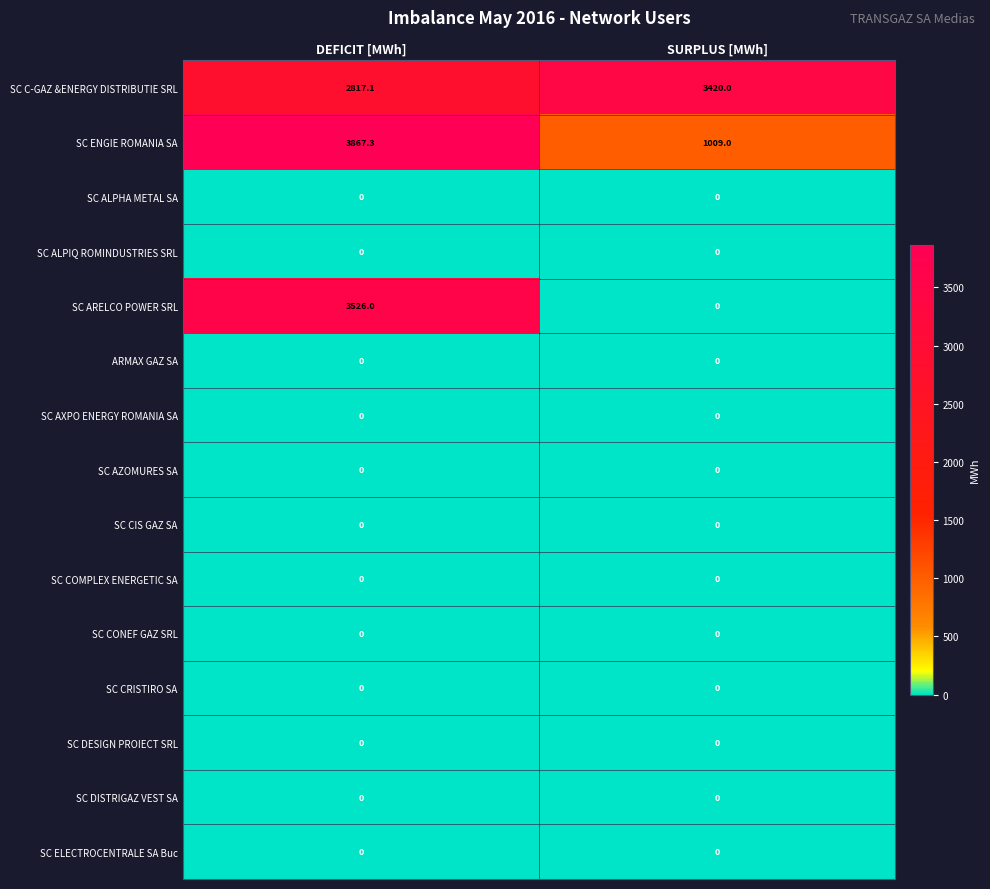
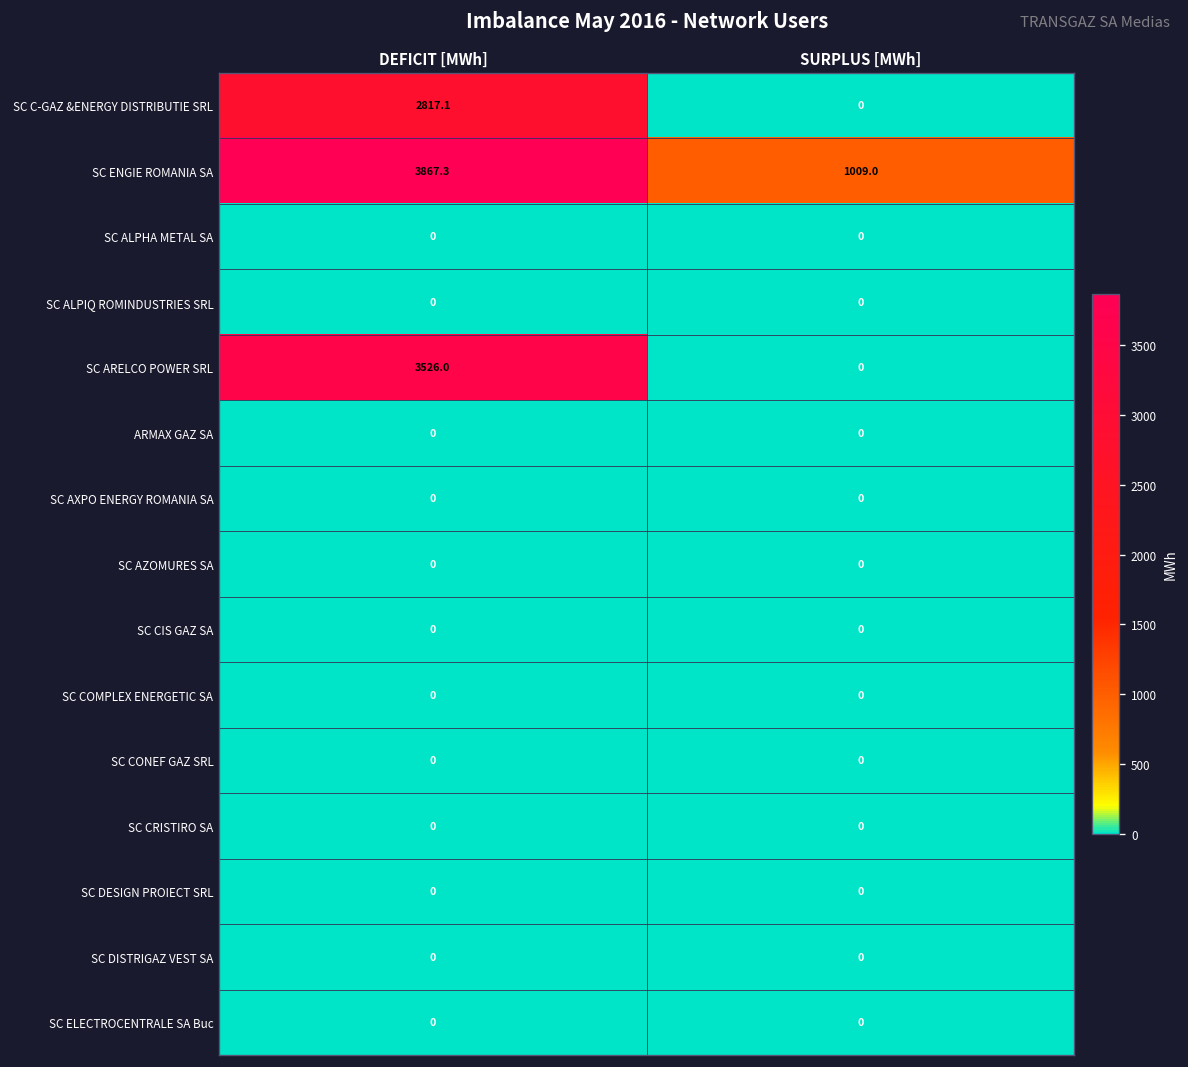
  {
    "SC C-GAZ &ENERGY DISTRIBUTIE SRL": {
      "DEFICIT [MWh]": 2817.1,
-     "SURPLUS [MWh]": 3420.0
+     "SURPLUS [MWh]": 0
    },
    "SC ENGIE ROMANIA SA": {
      "DEFICIT [MWh]": 3867.3,
      "SURPLUS [MWh]": 1009.0
    },
    "SC ALPHA METAL SA": {
      "DEFICIT [MWh]": 0,
      "SURPLUS [MWh]": 0
    },
    "SC ALPIQ ROMINDUSTRIES SRL": {
      "DEFICIT [MWh]": 0,
      "SURPLUS [MWh]": 0
    },
    "SC ARELCO POWER SRL": {
      "DEFICIT [MWh]": 3526.0,
      "SURPLUS [MWh]": 0
    },
    "ARMAX GAZ SA": {
      "DEFICIT [MWh]": 0,
      "SURPLUS [MWh]": 0
    },
    "SC AXPO ENERGY ROMANIA SA": {
      "DEFICIT [MWh]": 0,
      "SURPLUS [MWh]": 0
    },
    "SC AZOMURES SA": {
      "DEFICIT [MWh]": 0,
      "SURPLUS [MWh]": 0
    },
    "SC CIS GAZ SA": {
      "DEFICIT [MWh]": 0,
      "SURPLUS [MWh]": 0
    },
    "SC COMPLEX ENERGETIC SA": {
      "DEFICIT [MWh]": 0,
      "SURPLUS [MWh]": 0
    },
    "SC CONEF GAZ SRL": {
      "DEFICIT [MWh]": 0,
      "SURPLUS [MWh]": 0
    },
    "SC CRISTIRO SA": {
      "DEFICIT [MWh]": 0,
      "SURPLUS [MWh]": 0
    },
    "SC DESIGN PROIECT SRL": {
      "DEFICIT [MWh]": 0,
      "SURPLUS [MWh]": 0
    },
    "SC DISTRIGAZ VEST SA": {
      "DEFICIT [MWh]": 0,
      "SURPLUS [MWh]": 0
    },
    "SC ELECTROCENTRALE SA Buc": {
      "DEFICIT [MWh]": 0,
      "SURPLUS [MWh]": 0
    }
  }
